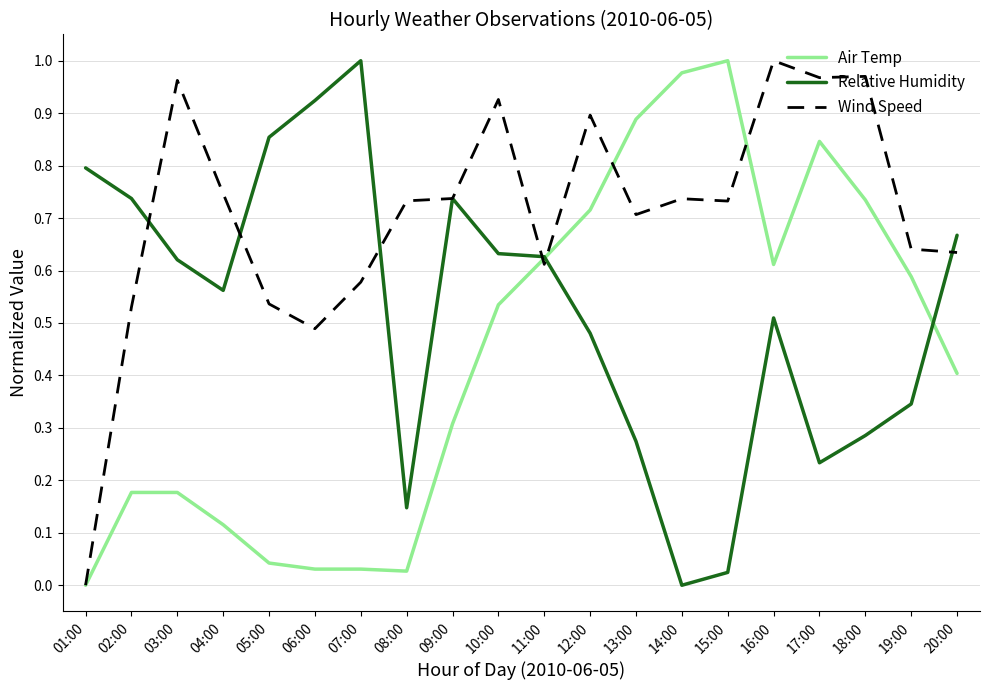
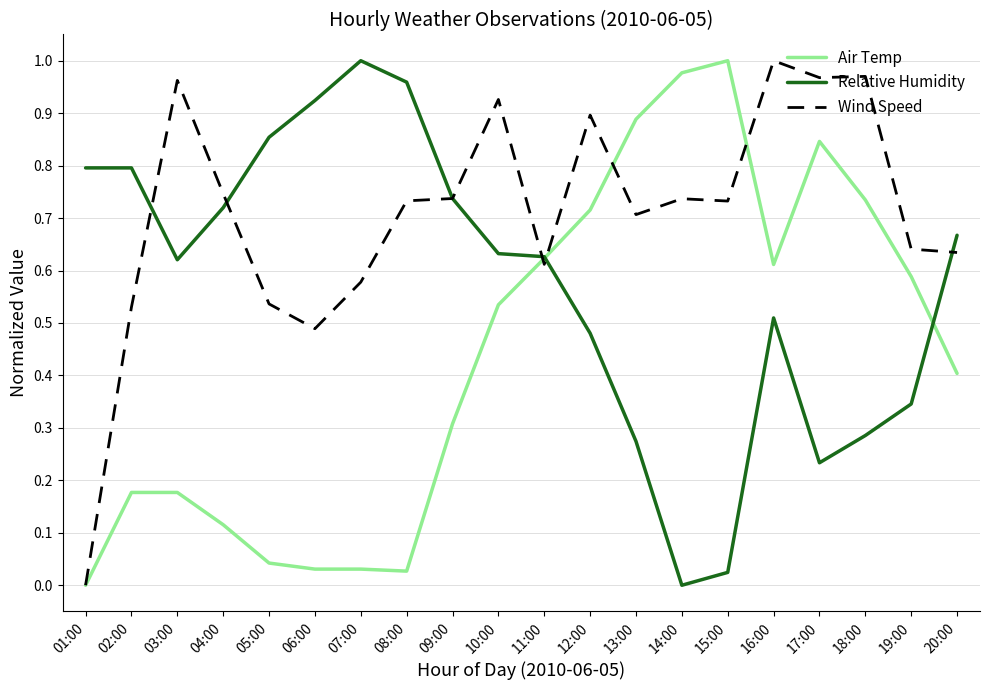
  {
    "Air Temp": {
      "02:00": 0.18,
      "03:00": 0.18,
      "04:00": 0.12,
      "05:00": 0.04,
      "06:00": 0.03,
      "07:00": 0.03,
      "08:00": 0.03,
      "09:00": 0.31,
      "10:00": 0.53,
      "12:00": 0.72,
      "13:00": 0.89,
      "14:00": 0.98,
      "15:00": 1.00,
      "16:00": 0.61,
      "17:00": 0.85,
      "18:00": 0.73,
      "19:00": 0.59,
      "20:00": 0.40
    },
    "Relative Humidity": {
      "01:00": 0.80,
-     "02:00": 0.74,
+     "02:00": 0.80,
      "03:00": 0.62,
-     "04:00": 0.56,
+     "04:00": 0.72,
      "05:00": 0.85,
      "06:00": 0.92,
      "07:00": 1.00,
-     "08:00": 0.15,
+     "08:00": 0.96,
      "10:00": 0.63,
      "12:00": 0.48,
      "13:00": 0.27,
      "14:00": 0.00,
      "15:00": 0.02,
      "16:00": 0.51,
      "17:00": 0.23,
      "18:00": 0.29,
      "19:00": 0.35,
      "20:00": 0.67
    },
    "Wind Speed": {
      "02:00": 0.53,
      "03:00": 0.96,
      "04:00": 0.75,
      "05:00": 0.54,
      "06:00": 0.49,
      "07:00": 0.58,
      "08:00": 0.73,
      "10:00": 0.93,
      "11:00": 0.61,
      "12:00": 0.90,
      "13:00": 0.71,
      "14:00": 0.74,
      "15:00": 0.73,
      "16:00": 1.00,
      "17:00": 0.97,
      "18:00": 0.97,
      "19:00": 0.64,
      "20:00": 0.63
    }
  }
